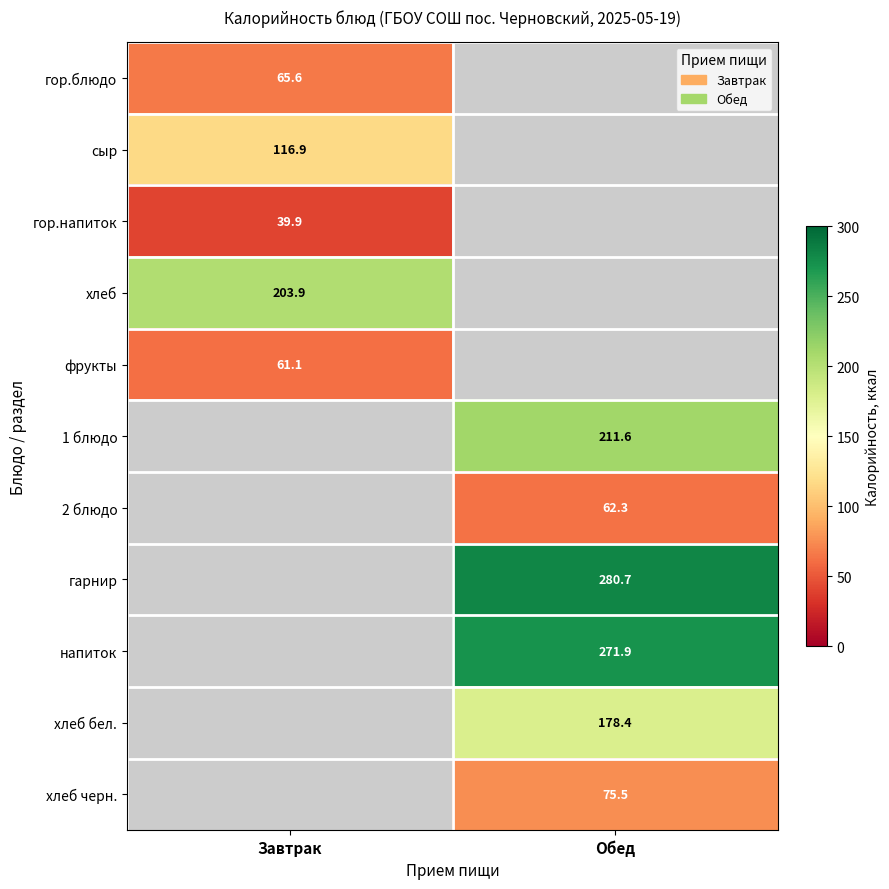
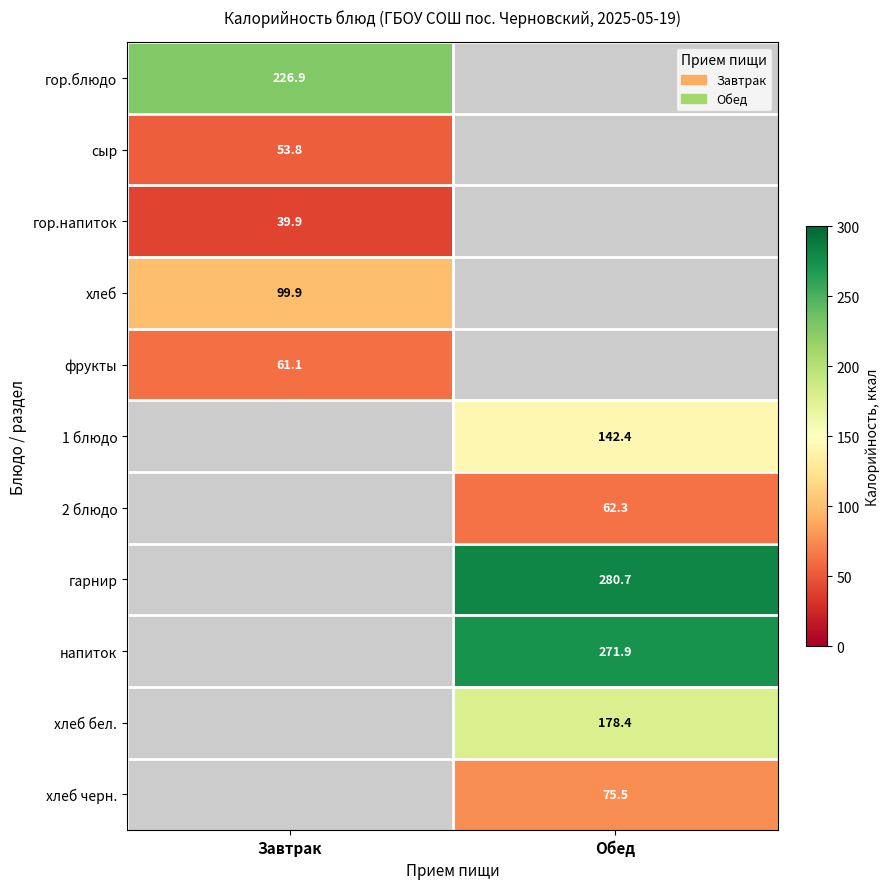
  {
    "гор.блюдо": {
-     "Завтрак": 65.6
+     "Завтрак": 226.9
    },
    "сыр": {
-     "Завтрак": 116.9
+     "Завтрак": 53.8
    },
    "гор.напиток": {
      "Завтрак": 39.9
    },
    "хлеб": {
-     "Завтрак": 203.9
+     "Завтрак": 99.9
    },
    "фрукты": {
      "Завтрак": 61.1
    },
    "1 блюдо": {
-     "Обед": 211.6
+     "Обед": 142.4
    },
    "2 блюдо": {
      "Обед": 62.3
    },
    "гарнир": {
      "Обед": 280.7
    },
    "напиток": {
      "Обед": 271.9
    },
    "хлеб бел.": {
      "Обед": 178.4
    },
    "хлеб черн.": {
      "Обед": 75.5
    }
  }
